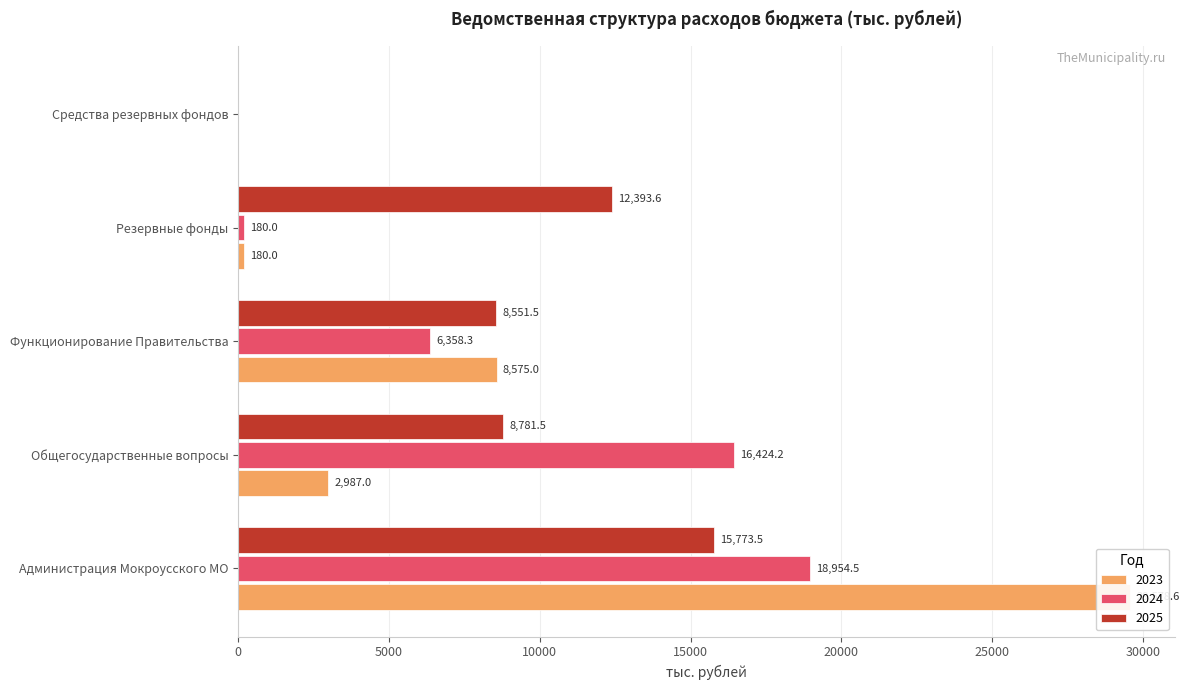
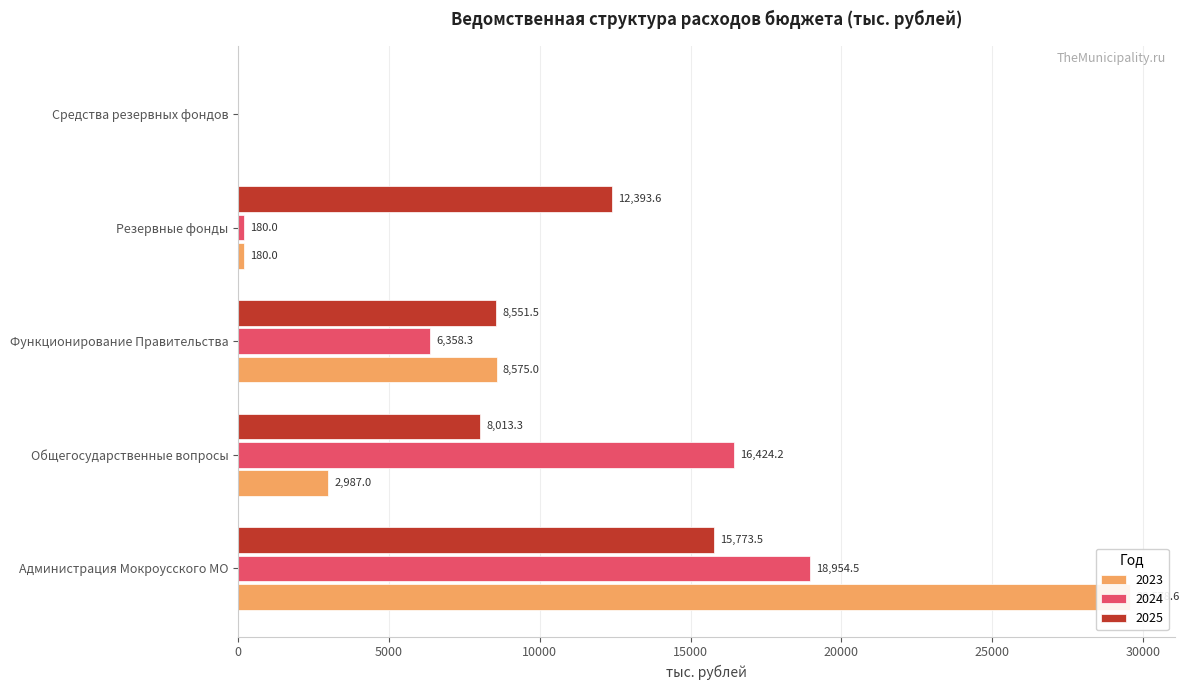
  {
    "2023": {
      "Резервные фонды": "180.0",
      "Функционирование Правительства": "8,575.0",
      "Общегосударственные вопросы": "2,987.0"
    },
    "2024": {
      "Резервные фонды": "180.0",
      "Функционирование Правительства": "6,358.3",
      "Общегосударственные вопросы": "16,424.2",
      "Администрация Мокроусского МО": "18,954.5"
    },
    "2025": {
      "Резервные фонды": "12,393.6",
      "Функционирование Правительства": "8,551.5",
-     "Общегосударственные вопросы": "8,781.5",
+     "Общегосударственные вопросы": "8,013.3",
      "Администрация Мокроусского МО": "15,773.5"
    }
  }
